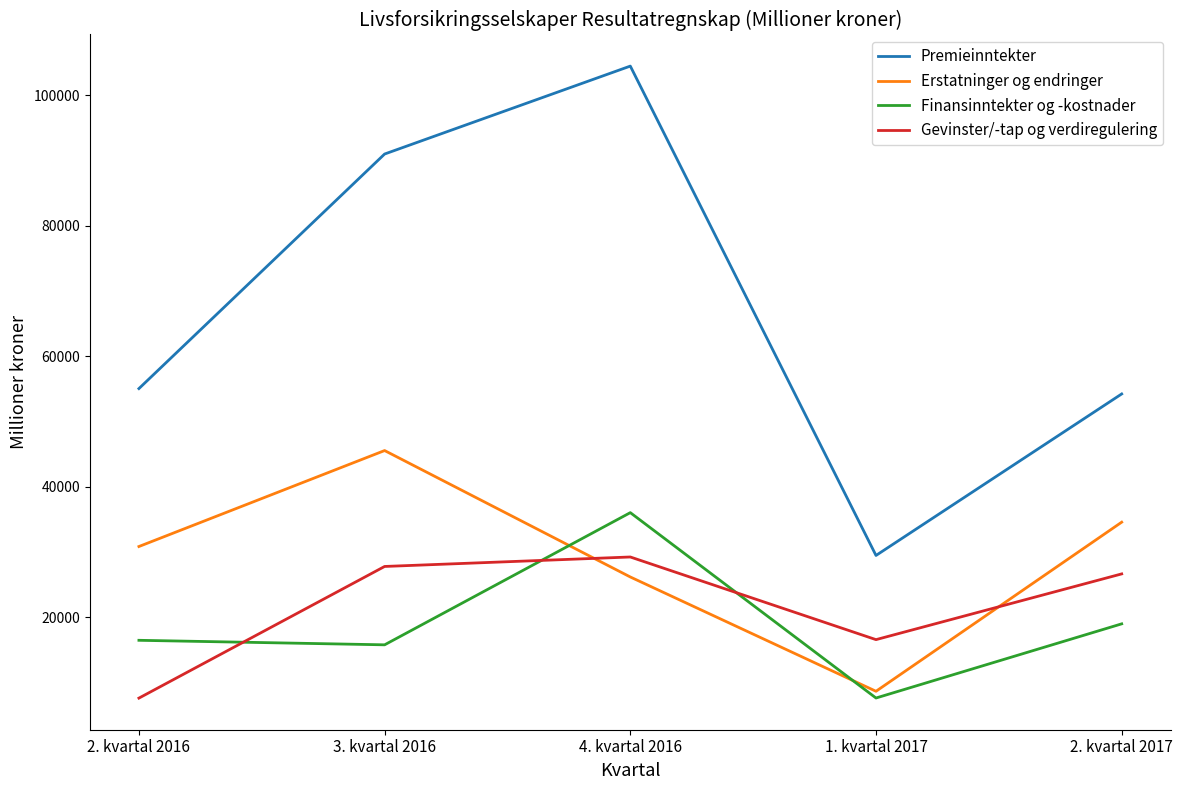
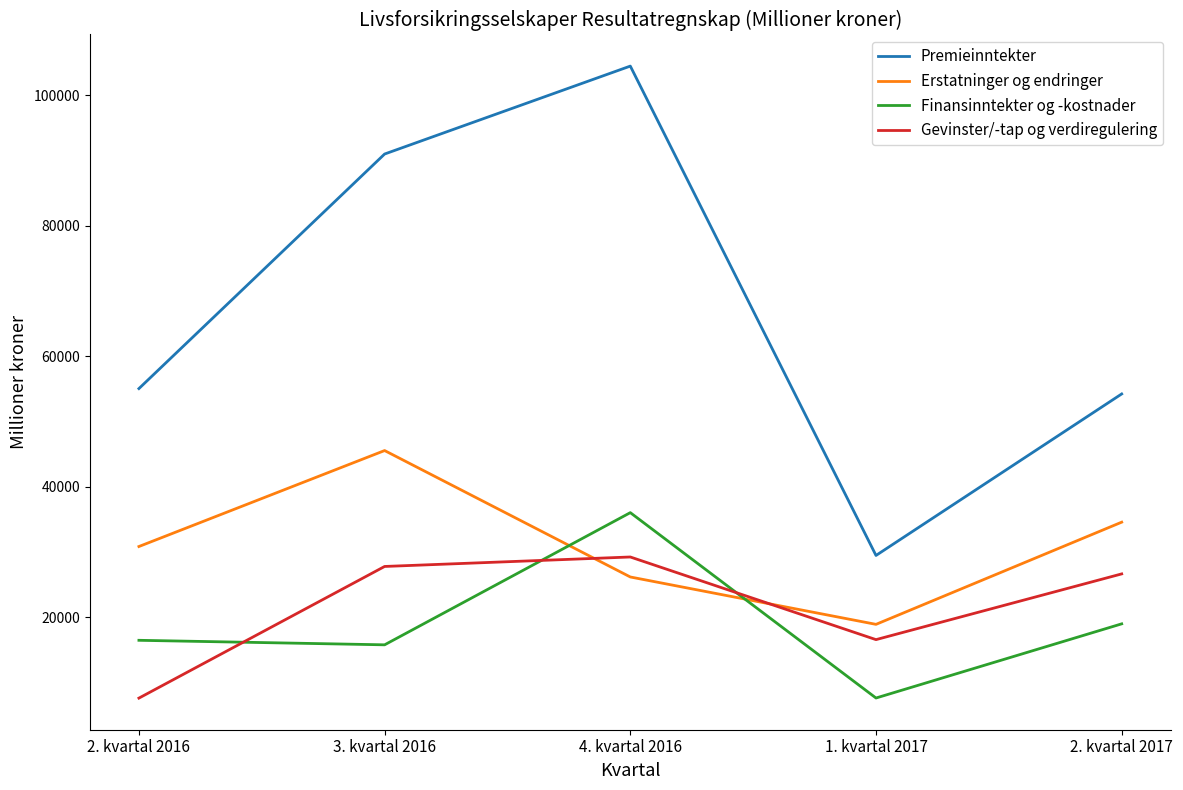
  {
    "Premieinntekter": {
      "2. kvartal 2016": 55000,
      "3. kvartal 2016": 91000,
      "4. kvartal 2016": 104000,
      "1. kvartal 2017": 30000,
      "2. kvartal 2017": 54000
    },
    "Erstatninger og endringer": {
      "2. kvartal 2016": 31000,
      "3. kvartal 2016": 46000,
      "4. kvartal 2016": 26000,
-     "1. kvartal 2017": 9000,
+     "1. kvartal 2017": 19000,
      "2. kvartal 2017": 35000
    },
    "Finansinntekter og -kostnader": {
      "2. kvartal 2016": 17000,
      "3. kvartal 2016": 16000,
      "4. kvartal 2016": 36000,
      "1. kvartal 2017": 8000,
      "2. kvartal 2017": 19000
    },
    "Gevinster/-tap og verdiregulering": {
      "2. kvartal 2016": 8000,
      "3. kvartal 2016": 28000,
      "4. kvartal 2016": 29000,
      "1. kvartal 2017": 17000,
      "2. kvartal 2017": 27000
    }
  }
